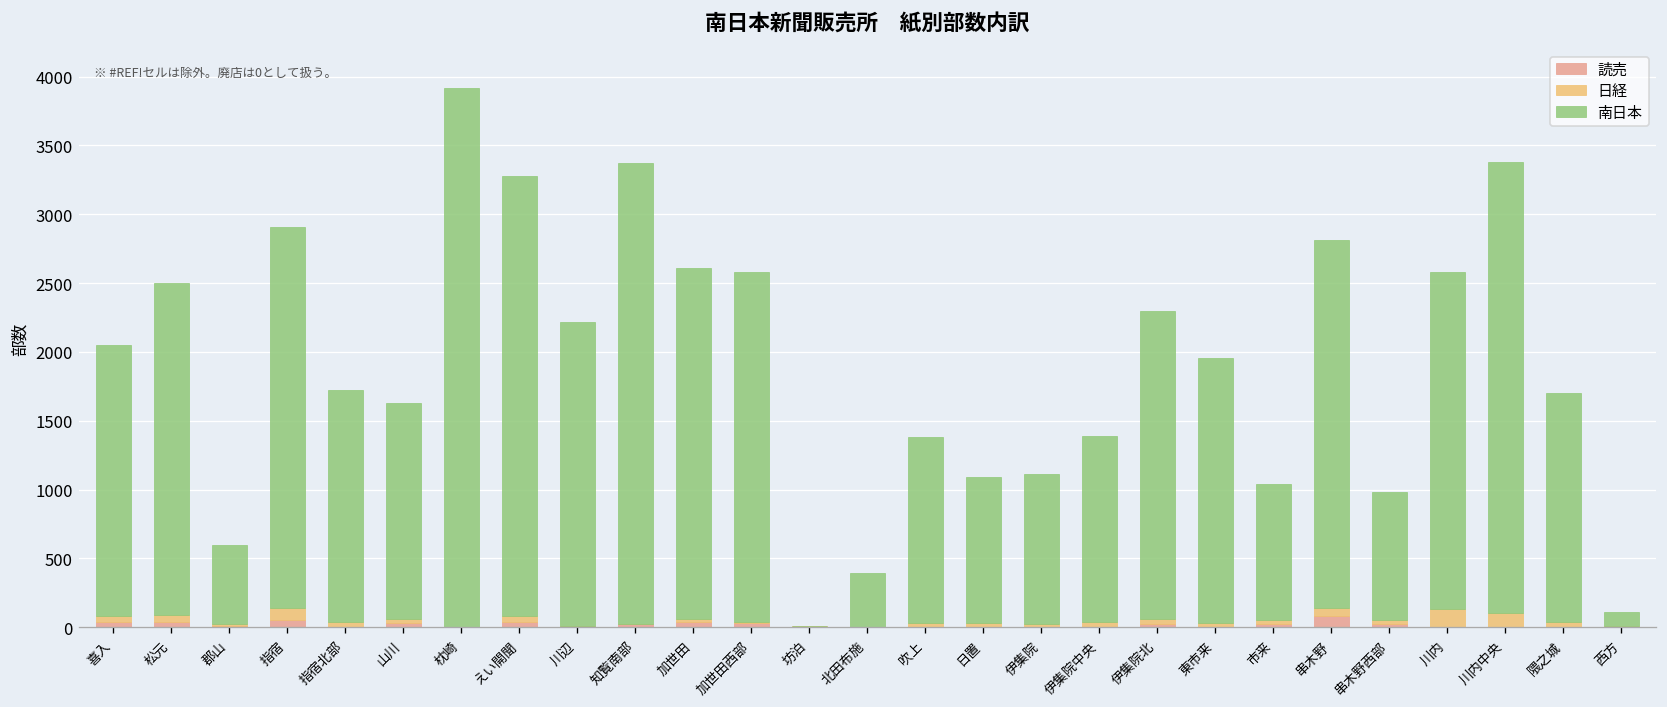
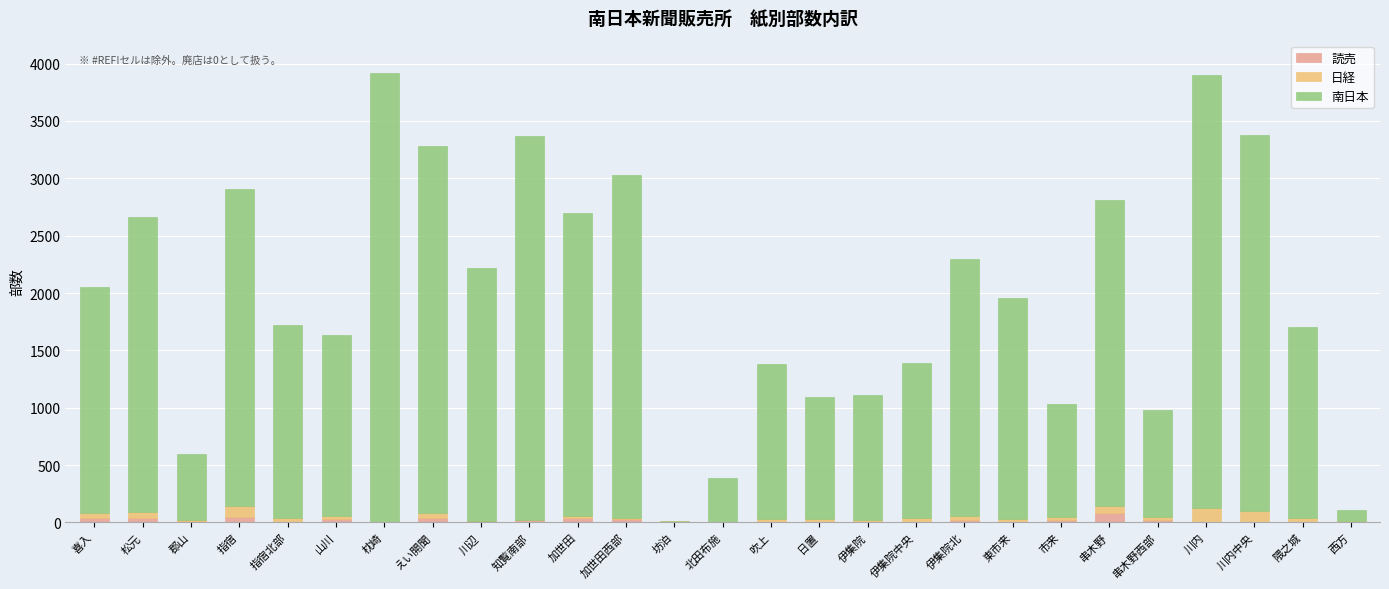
  {
    "南日本": {
      "喜入": 1970,
-     "松元": 2410,
+     "松元": 2570,
      "郡山": 580,
      "指宿": 2770,
      "指宿北部": 1680,
      "山川": 1570,
      "枕崎": 3920,
      "えい開聞": 3200,
      "川辺": 2210,
      "知覧南部": 3350,
-     "加世田": 2550,
-     "加世田西部": 2540,
+     "加世田": 2640,
+     "加世田西部": 2990,
      "坊泊": 0,
      "北田布施": 390,
      "吹上": 1350,
      "日置": 1060,
      "伊集院": 1090,
      "伊集院中央": 1350,
      "伊集院北": 2240,
      "東市来": 1920,
      "市来": 990,
      "串木野": 2670,
      "串木野西部": 930,
-     "川内": 2450,
+     "川内": 3770,
      "川内中央": 3280,
      "隈之城": 1660,
      "西方": 100
    }
  }
